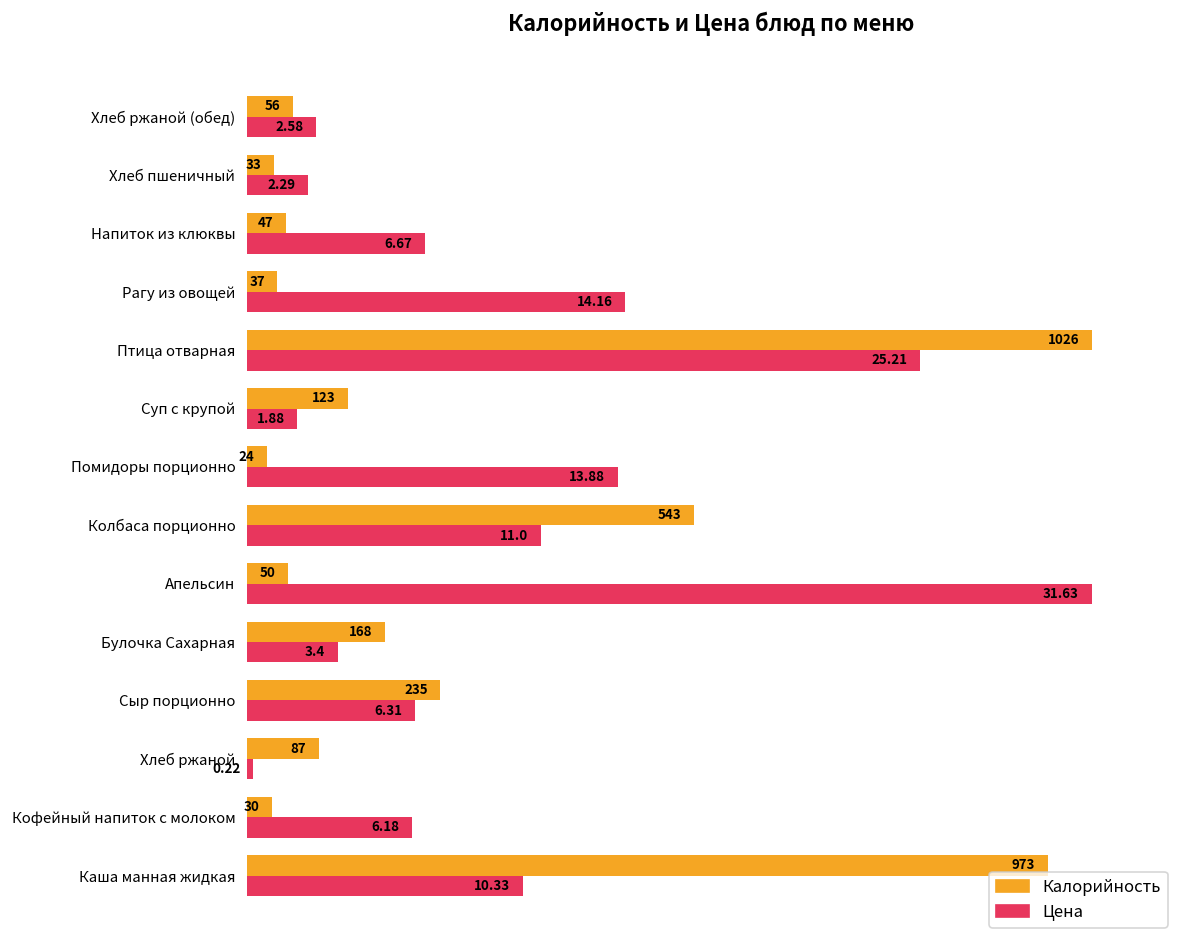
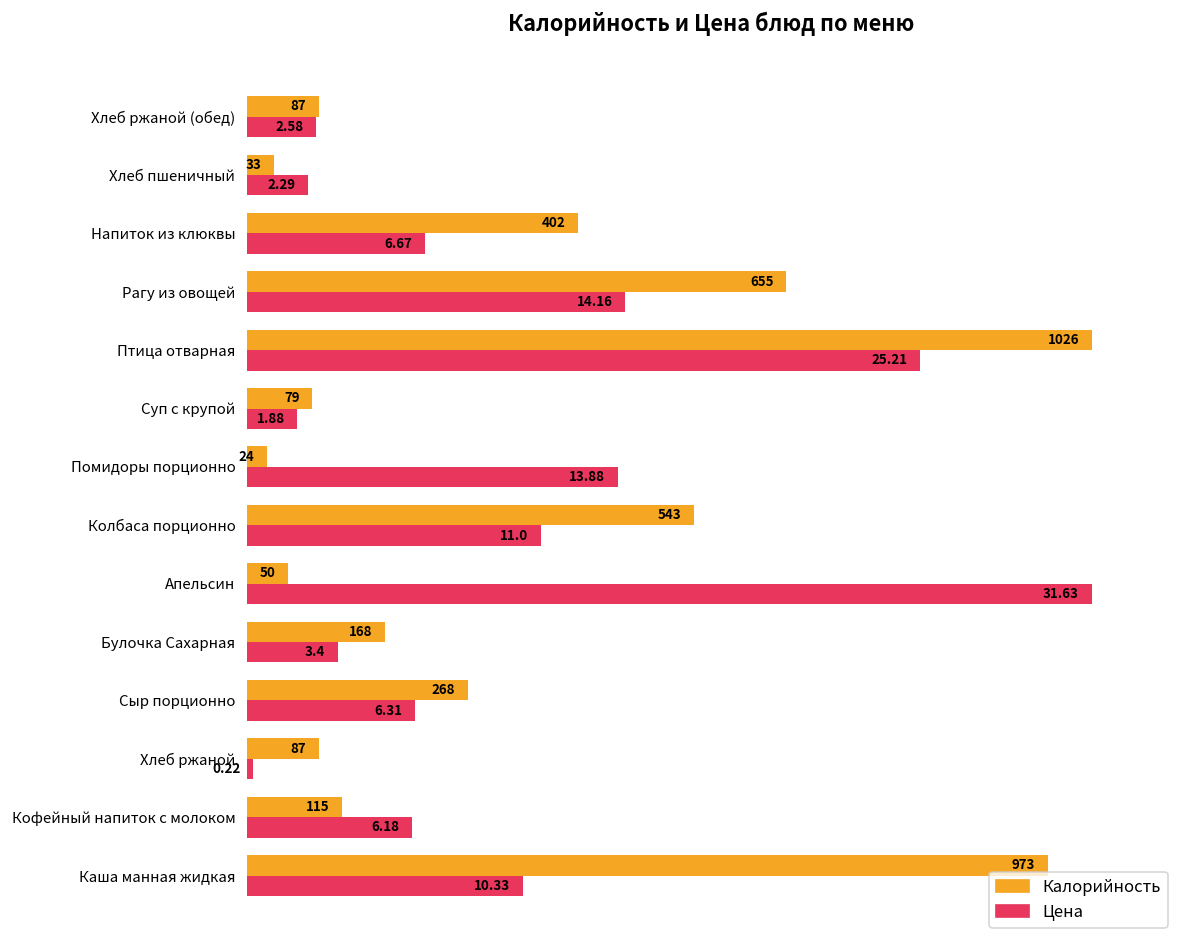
  {
    "Калорийность": {
-     "Хлеб ржаной (обед)": 56,
-     "Напиток из клюквы": 47,
-     "Рагу из овощей": 37,
-     "Суп с крупой": 123,
-     "Сыр порционно": 235,
-     "Кофейный напиток с молоком": 30
+     "Хлеб ржаной (обед)": 87,
+     "Напиток из клюквы": 402,
+     "Рагу из овощей": 655,
+     "Суп с крупой": 79,
+     "Сыр порционно": 268,
+     "Кофейный напиток с молоком": 115
    }
  }
